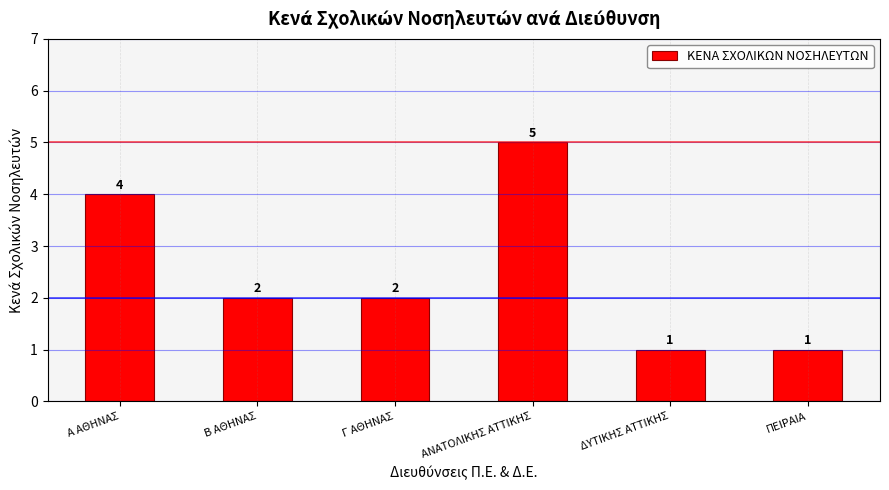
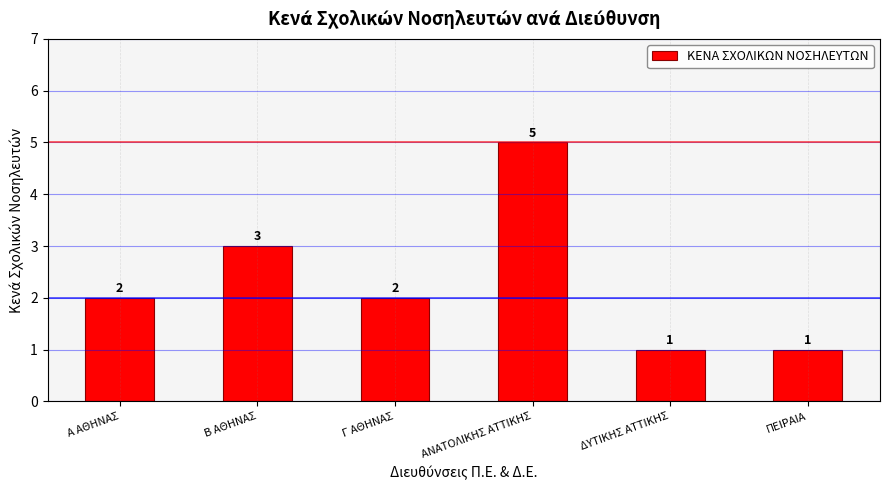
  {
-   "Α ΑΘΗΝΑΣ": 4,
-   "Β ΑΘΗΝΑΣ": 2,
+   "Α ΑΘΗΝΑΣ": 2,
+   "Β ΑΘΗΝΑΣ": 3,
    "Γ ΑΘΗΝΑΣ": 2,
    "ΑΝΑΤΟΛΙΚΗΣ ΑΤΤΙΚΗΣ": 5,
    "ΔΥΤΙΚΗΣ ΑΤΤΙΚΗΣ": 1,
    "ΠΕΙΡΑΙΑ": 1
  }
